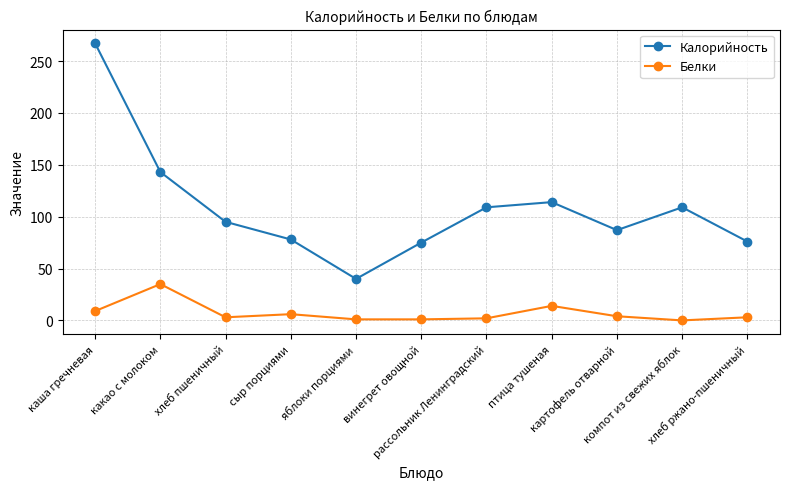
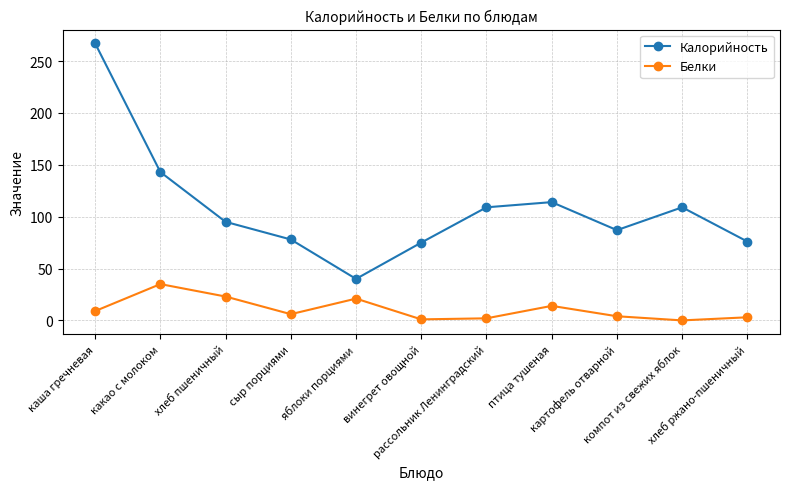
  {
    "Калорийность": {
      "каша гречневая": 267,
      "какао с молоком": 143,
      "хлеб пшеничный": 95,
      "сыр порциями": 78,
      "яблоки порциями": 40,
      "винегрет овощной": 75,
      "рассольник Ленинградский": 109,
      "птица тушеная": 114,
      "картофель отварной": 87,
      "компот из свежих яблок": 109,
      "хлеб ржано-пшеничный": 76
    },
    "Белки": {
      "каша гречневая": 9,
      "какао с молоком": 35,
-     "хлеб пшеничный": 3,
+     "хлеб пшеничный": 23,
      "сыр порциями": 6,
-     "яблоки порциями": 1,
+     "яблоки порциями": 21,
      "винегрет овощной": 1,
      "рассольник Ленинградский": 2,
      "птица тушеная": 14,
      "картофель отварной": 4,
      "компот из свежих яблок": 0,
      "хлеб ржано-пшеничный": 3
    }
  }
